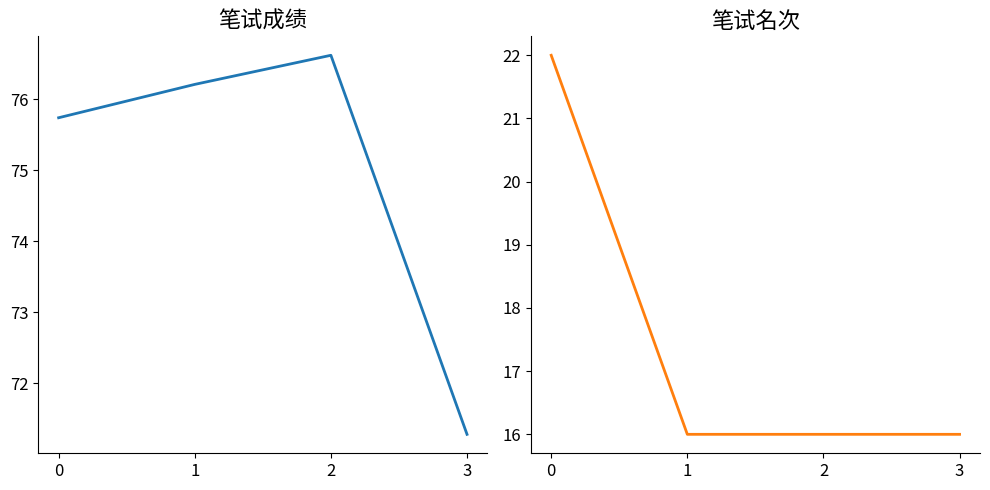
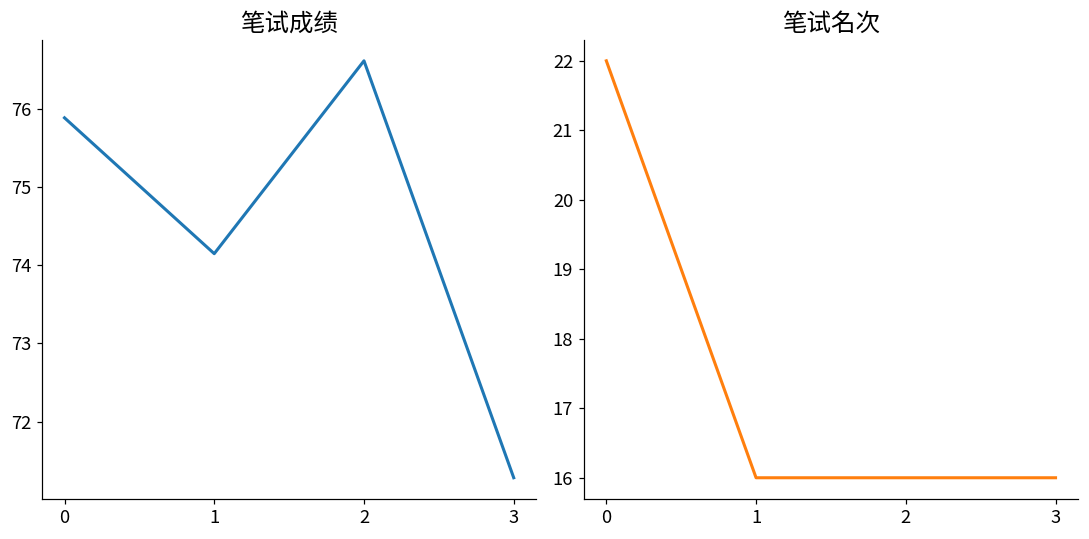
  {
    "笔试成绩": {
-     "0": 75.7,
-     "1": 76.2,
+     "0": 75.9,
+     "1": 74.2,
      "2": 76.6,
      "3": 71.3
    },
    "笔试名次": {
      "0": 22.0,
      "1": 16.0,
      "2": 16.0,
      "3": 16.0
    }
  }
